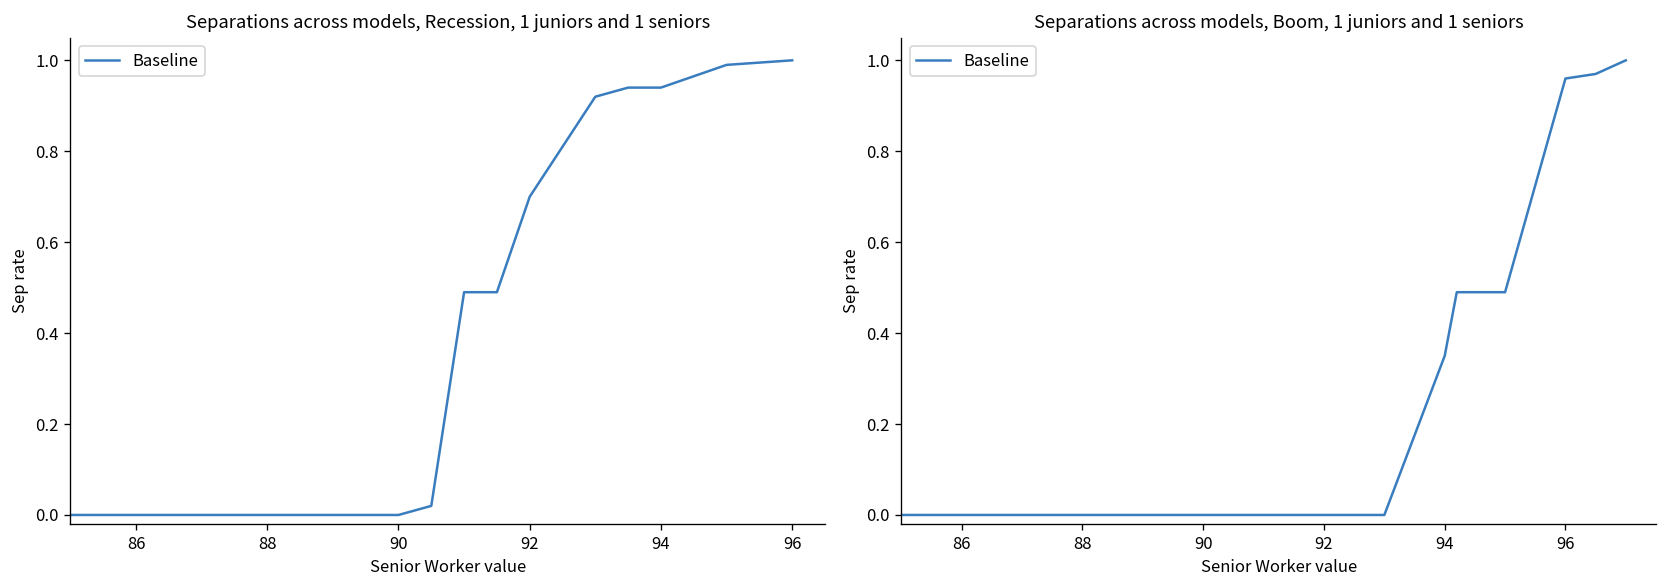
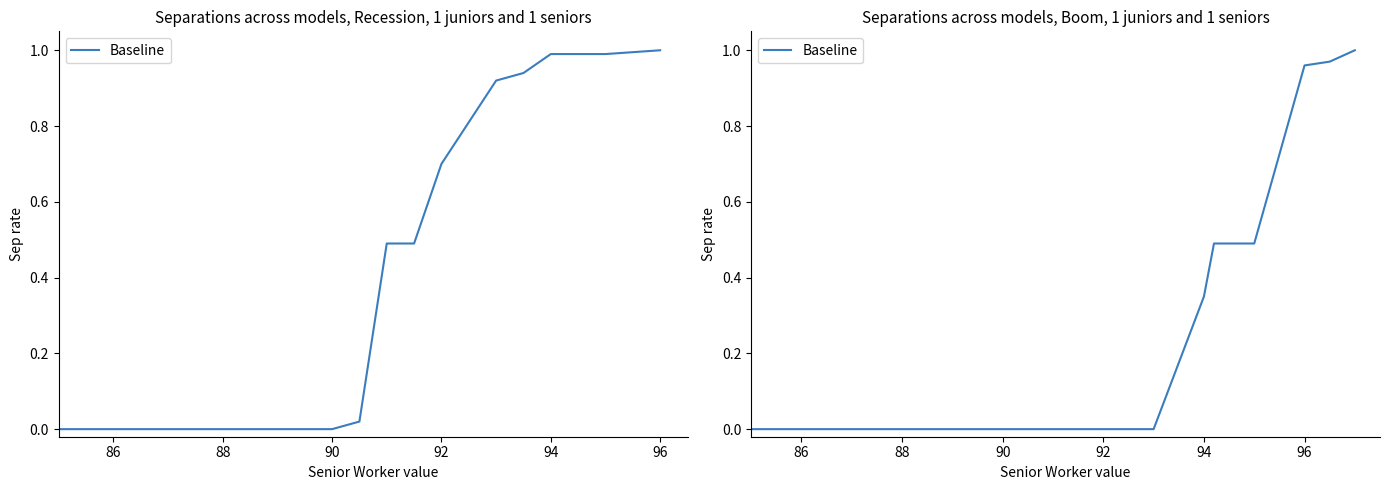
  {
    "Separations across models, Recession, 1 juniors and 1 seniors": {
      "86": 0.00,
      "88": 0.00,
      "90": 0.00,
      "92": 0.70,
-     "94": 0.94,
+     "94": 0.99,
      "96": 1.00
    },
    "Separations across models, Boom, 1 juniors and 1 seniors": {
      "86": 0.00,
      "88": 0.00,
      "90": 0.00,
      "92": 0.00,
      "94": 0.35,
      "96": 0.96
    }
  }
